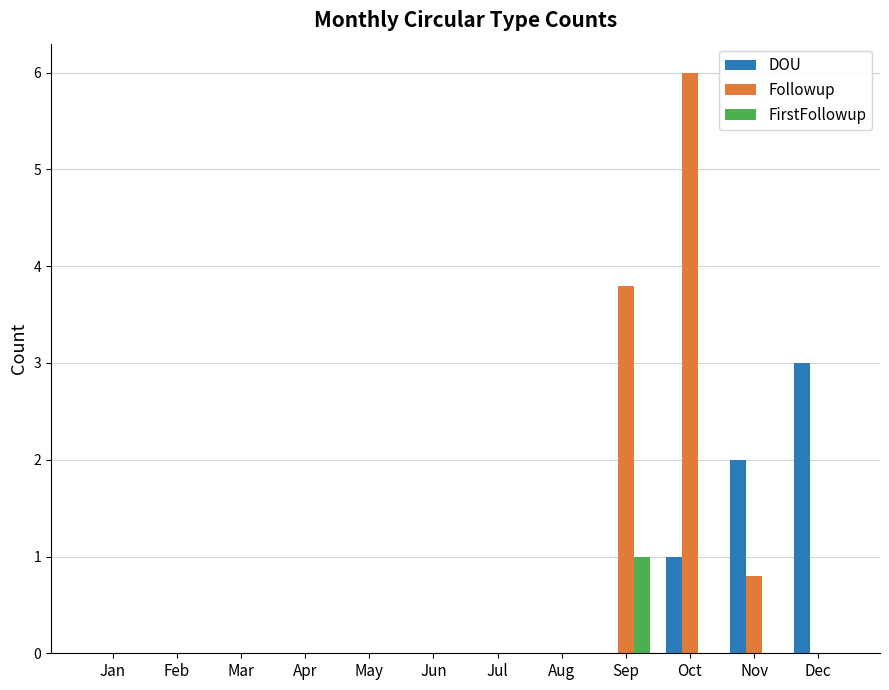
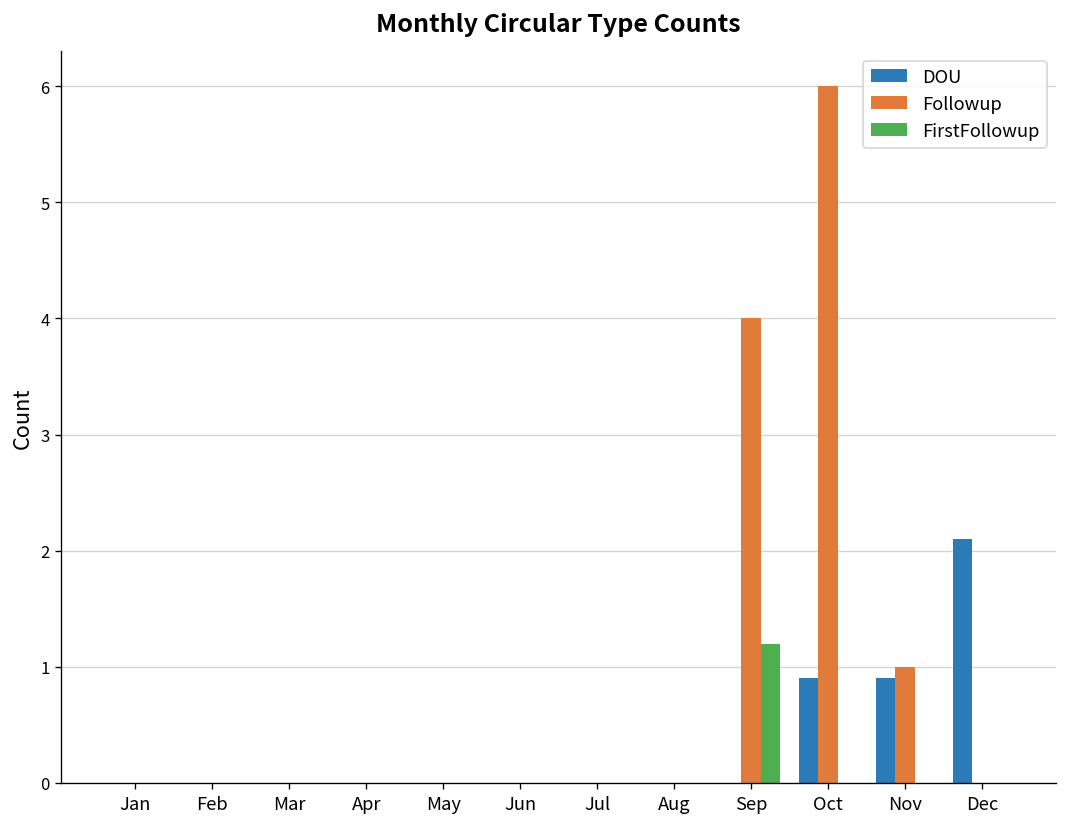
  {
    "DOU": {
      "Jan": 0.0,
      "Feb": 0.0,
      "Mar": 0.0,
      "Apr": 0.0,
      "May": 0.0,
      "Jun": 0.0,
      "Jul": 0.0,
      "Aug": 0.0,
      "Sep": 0.0,
-     "Oct": 1.0,
-     "Nov": 2.0,
-     "Dec": 3.0
+     "Oct": 0.9,
+     "Nov": 0.9,
+     "Dec": 2.1
    },
    "Followup": {
      "Jan": 0.0,
      "Feb": 0.0,
      "Mar": 0.0,
      "Apr": 0.0,
      "May": 0.0,
      "Jun": 0.0,
      "Jul": 0.0,
      "Aug": 0.0,
-     "Sep": 3.8,
+     "Sep": 4.0,
      "Oct": 6.0,
-     "Nov": 0.8,
+     "Nov": 1.0,
      "Dec": 0.0
    },
    "FirstFollowup": {
      "Jan": 0.0,
      "Feb": 0.0,
      "Mar": 0.0,
      "Apr": 0.0,
      "May": 0.0,
      "Jun": 0.0,
      "Jul": 0.0,
      "Aug": 0.0,
-     "Sep": 1.0,
+     "Sep": 1.2,
      "Oct": 0.0,
      "Nov": 0.0,
      "Dec": 0.0
    }
  }
